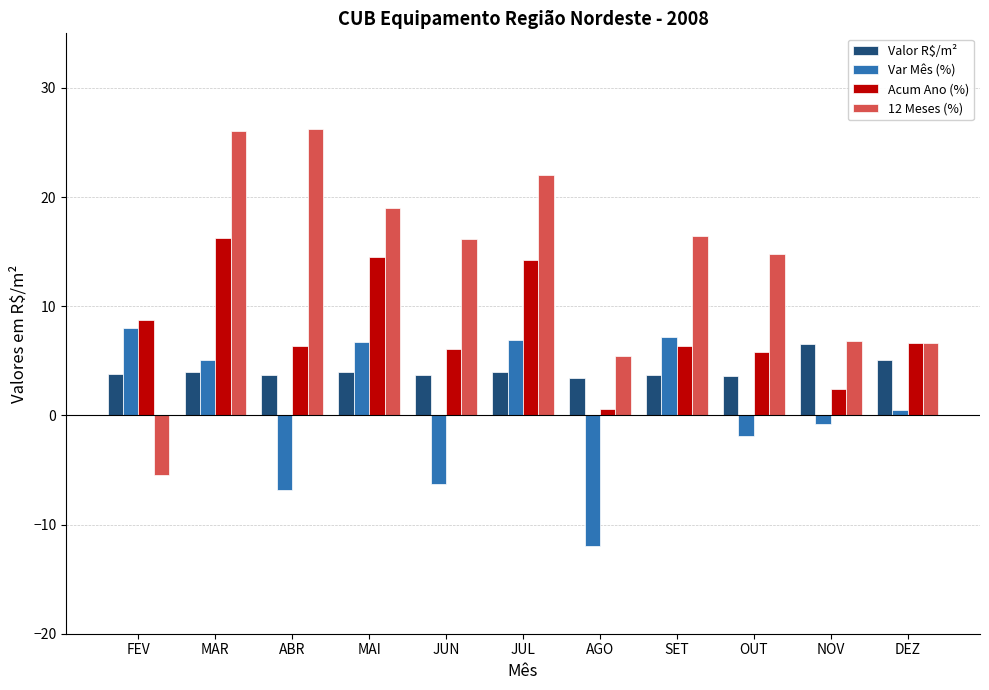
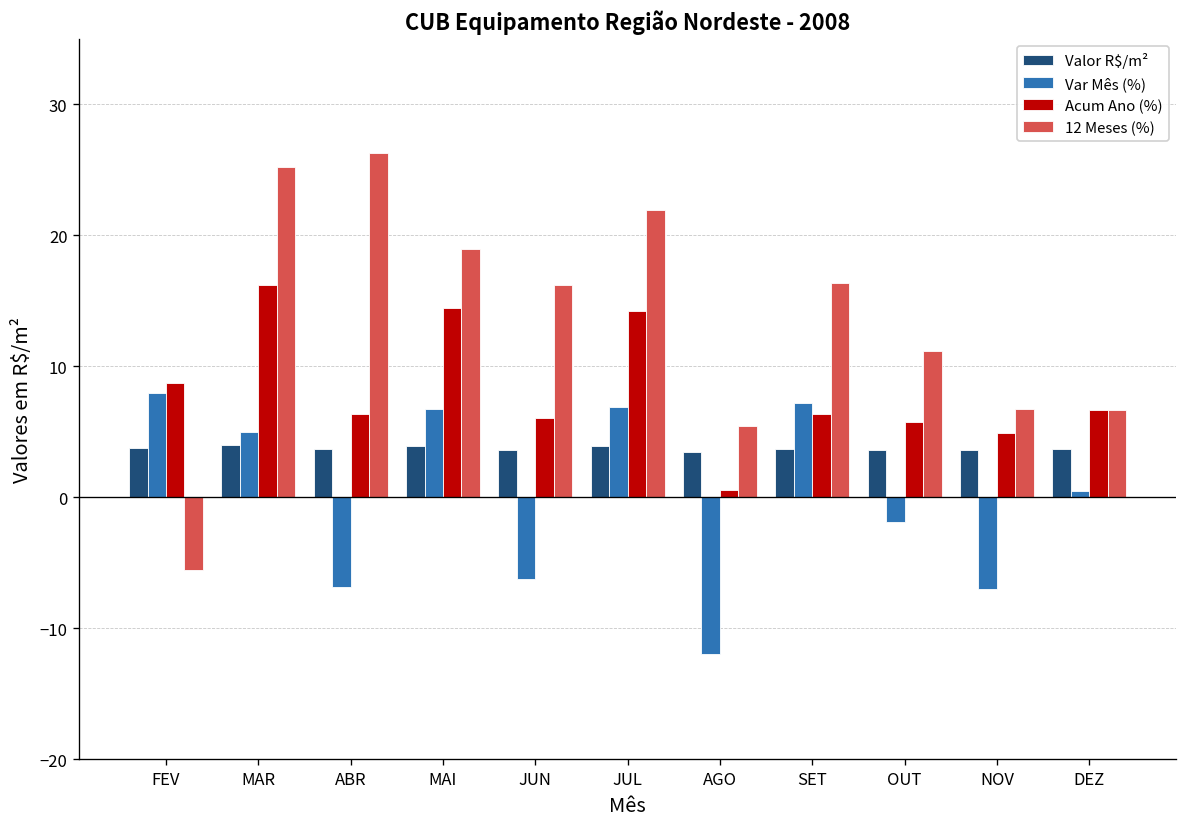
  {
    "Valor R$/m²": {
      "FEV": 3.8,
      "MAR": 4.0,
      "ABR": 3.7,
      "MAI": 4.0,
      "JUN": 3.7,
      "JUL": 3.9,
      "AGO": 3.5,
      "SET": 3.7,
      "OUT": 3.7,
-     "NOV": 6.6,
-     "DEZ": 5.0
+     "NOV": 3.6,
+     "DEZ": 3.7
    },
    "Var Mês (%)": {
      "FEV": 8.0,
      "MAR": 5.0,
      "ABR": -6.8,
      "MAI": 6.8,
      "JUN": -6.3,
      "JUL": 6.9,
      "AGO": -11.9,
      "SET": 7.2,
      "OUT": -1.9,
-     "NOV": -0.8,
+     "NOV": -7.0,
      "DEZ": 0.5
    },
    "Acum Ano (%)": {
      "FEV": 8.7,
      "MAR": 16.2,
      "ABR": 6.4,
      "MAI": 14.5,
      "JUN": 6.1,
      "JUL": 14.2,
      "AGO": 0.6,
      "SET": 6.4,
      "OUT": 5.8,
-     "NOV": 2.4,
+     "NOV": 4.9,
      "DEZ": 6.7
    },
    "12 Meses (%)": {
      "FEV": -5.5,
-     "MAR": 26.1,
+     "MAR": 25.2,
      "ABR": 26.3,
      "MAI": 19.0,
      "JUN": 16.2,
      "JUL": 22.0,
      "AGO": 5.5,
      "SET": 16.4,
-     "OUT": 14.8,
+     "OUT": 11.2,
      "NOV": 6.8,
      "DEZ": 6.7
    }
  }
